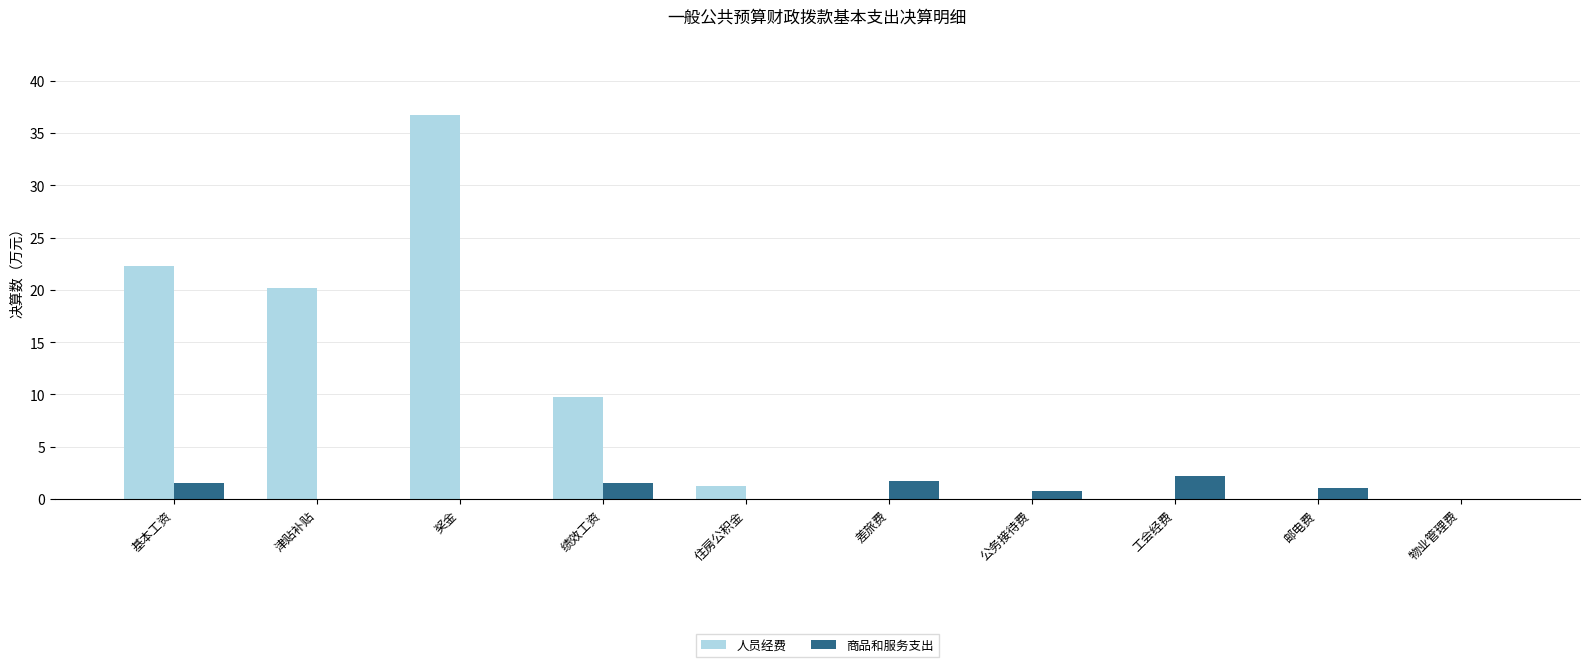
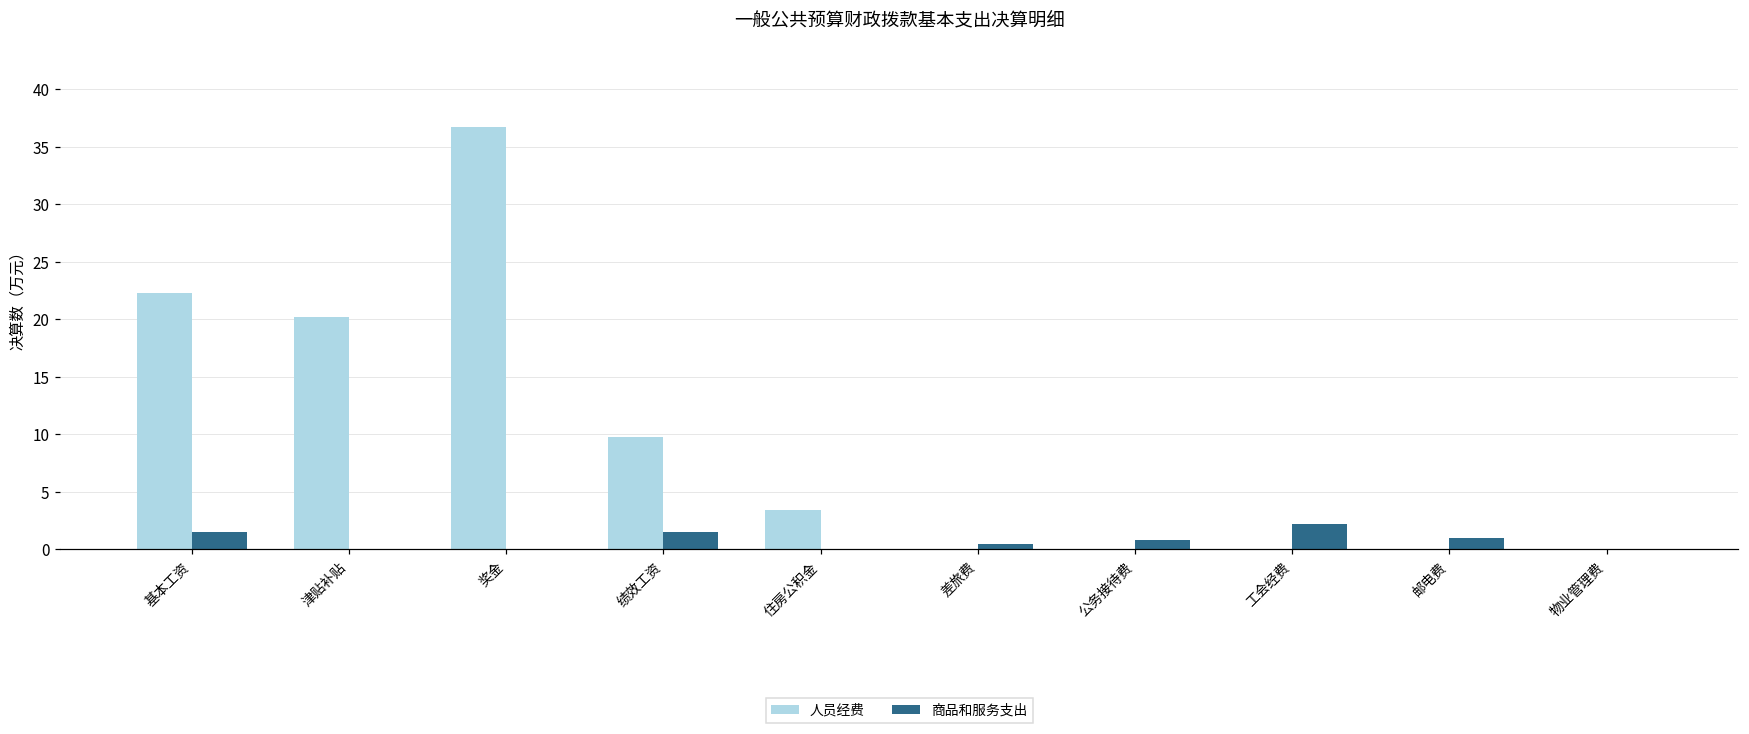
  {
    "人员经费": {
      "基本工资": 22.3,
      "津贴补贴": 20.2,
      "奖金": 36.7,
      "绩效工资": 9.8,
-     "住房公积金": 1.3,
+     "住房公积金": 3.4,
      "差旅费": 0.0,
      "公务接待费": 0.0,
      "工会经费": 0.0,
      "邮电费": 0.0,
      "物业管理费": 0.0
    },
    "商品和服务支出": {
      "基本工资": 1.5,
      "津贴补贴": 0.0,
      "奖金": 0.0,
      "绩效工资": 1.5,
      "住房公积金": 0.0,
-     "差旅费": 1.7,
+     "差旅费": 0.4,
      "公务接待费": 0.8,
      "工会经费": 2.2,
      "邮电费": 1.0,
      "物业管理费": 0.0
    }
  }
